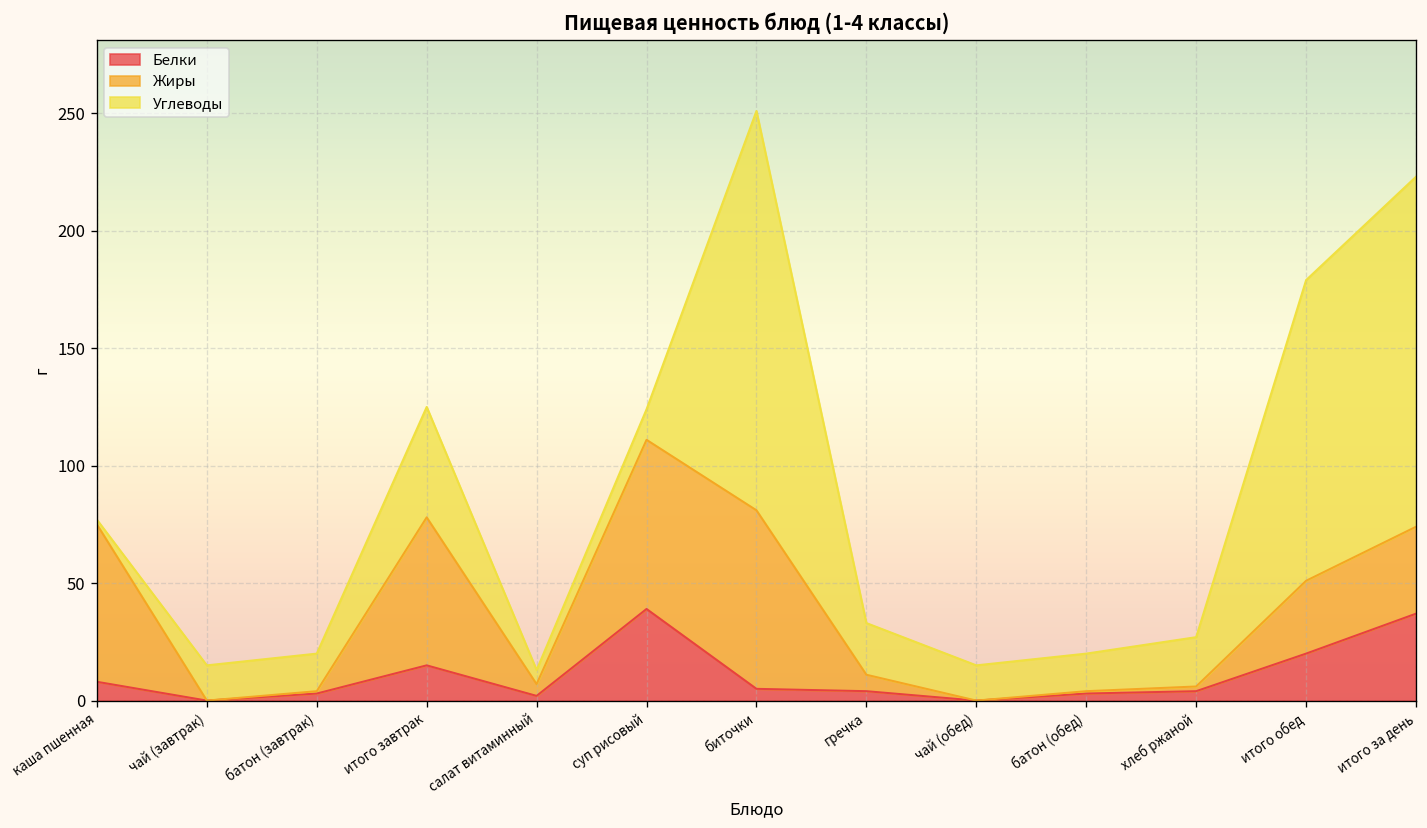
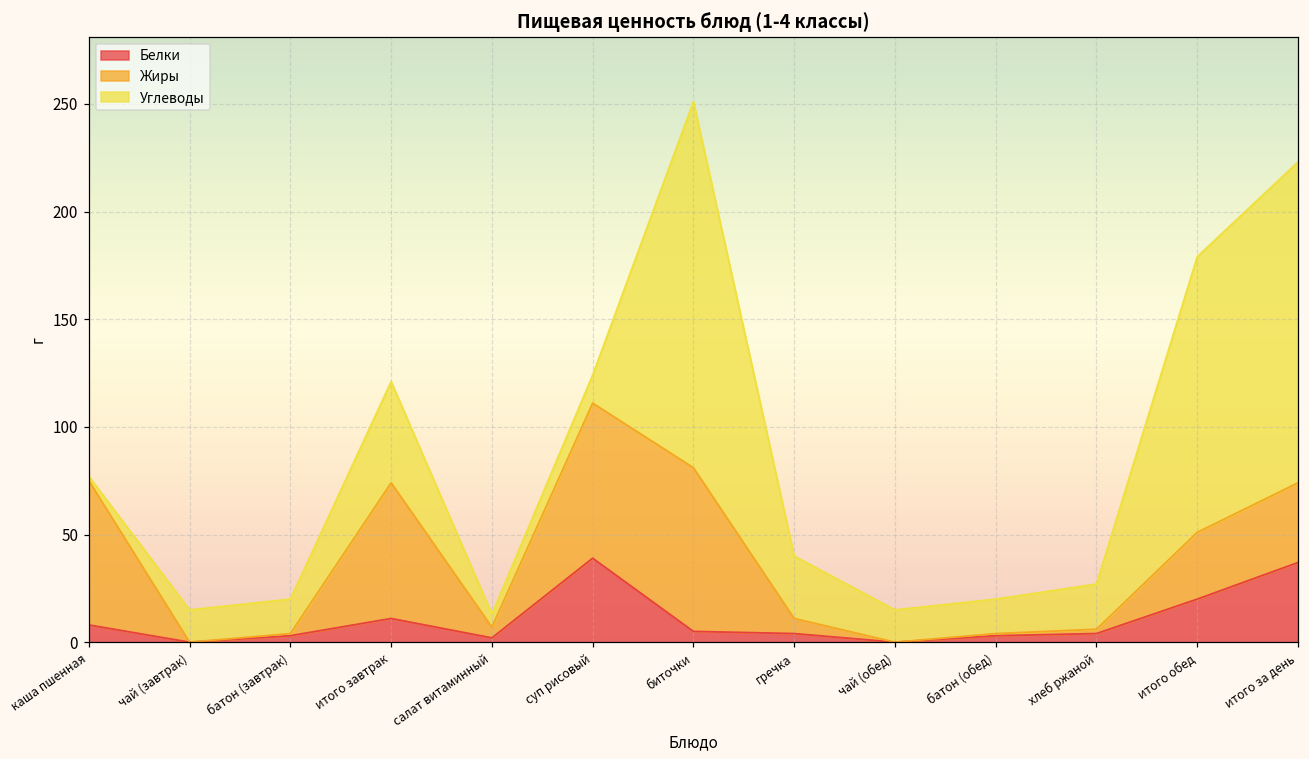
  {
    "Белки": {
      "каша пшенная": 8,
-     "итого завтрак": 15,
+     "итого завтрак": 11,
      "салат витаминный": 2,
      "суп рисовый": 39,
      "биточки": 5,
      "гречка": 4,
      "хлеб ржаной": 4,
      "итого обед": 20,
      "итого за день": 37
    },
    "Жиры": {
      "каша пшенная": 67,
      "итого завтрак": 63,
      "салат витаминный": 5,
      "суп рисовый": 72,
      "биточки": 76,
      "гречка": 7,
      "хлеб ржаной": 2,
      "итого обед": 31,
      "итого за день": 37
    },
    "Углеводы": {
      "каша пшенная": 2,
      "чай (завтрак)": 15,
      "батон (завтрак)": 16,
      "итого завтрак": 47,
      "салат витаминный": 6,
      "суп рисовый": 13,
      "биточки": 170,
-     "гречка": 22,
+     "гречка": 29,
      "чай (обед)": 15,
      "батон (обед)": 16,
      "хлеб ржаной": 21,
      "итого обед": 128,
      "итого за день": 149
    }
  }
